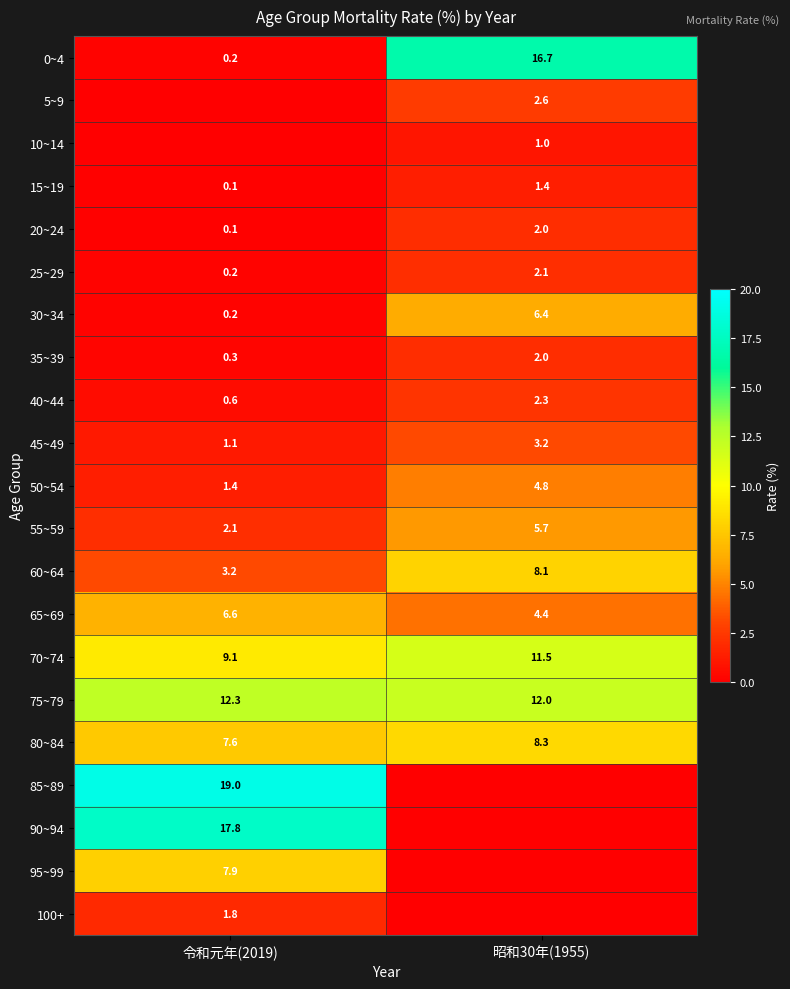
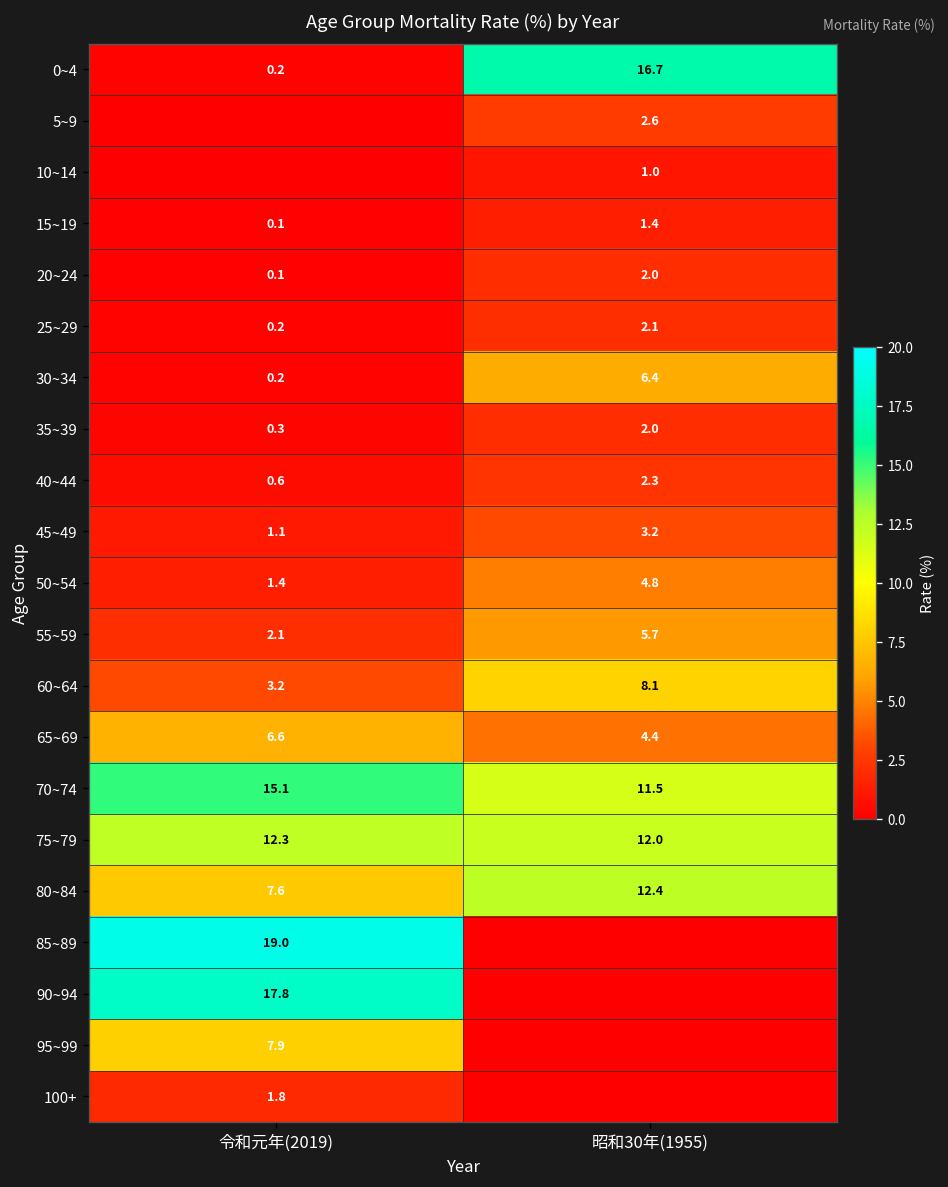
  {
    "0~4": {
      "令和元年(2019)": 0.2,
      "昭和30年(1955)": 16.7
    },
    "5~9": {
      "昭和30年(1955)": 2.6
    },
    "10~14": {
      "昭和30年(1955)": 1.0
    },
    "15~19": {
      "令和元年(2019)": 0.1,
      "昭和30年(1955)": 1.4
    },
    "20~24": {
      "令和元年(2019)": 0.1,
      "昭和30年(1955)": 2.0
    },
    "25~29": {
      "令和元年(2019)": 0.2,
      "昭和30年(1955)": 2.1
    },
    "30~34": {
      "令和元年(2019)": 0.2,
      "昭和30年(1955)": 6.4
    },
    "35~39": {
      "令和元年(2019)": 0.3,
      "昭和30年(1955)": 2.0
    },
    "40~44": {
      "令和元年(2019)": 0.6,
      "昭和30年(1955)": 2.3
    },
    "45~49": {
      "令和元年(2019)": 1.1,
      "昭和30年(1955)": 3.2
    },
    "50~54": {
      "令和元年(2019)": 1.4,
      "昭和30年(1955)": 4.8
    },
    "55~59": {
      "令和元年(2019)": 2.1,
      "昭和30年(1955)": 5.7
    },
    "60~64": {
      "令和元年(2019)": 3.2,
      "昭和30年(1955)": 8.1
    },
    "65~69": {
      "令和元年(2019)": 6.6,
      "昭和30年(1955)": 4.4
    },
    "70~74": {
-     "令和元年(2019)": 9.1,
+     "令和元年(2019)": 15.1,
      "昭和30年(1955)": 11.5
    },
    "75~79": {
      "令和元年(2019)": 12.3,
      "昭和30年(1955)": 12.0
    },
    "80~84": {
      "令和元年(2019)": 7.6,
-     "昭和30年(1955)": 8.3
+     "昭和30年(1955)": 12.4
    },
    "85~89": {
      "令和元年(2019)": 19.0
    },
    "90~94": {
      "令和元年(2019)": 17.8
    },
    "95~99": {
      "令和元年(2019)": 7.9
    },
    "100+": {
      "令和元年(2019)": 1.8
    }
  }
